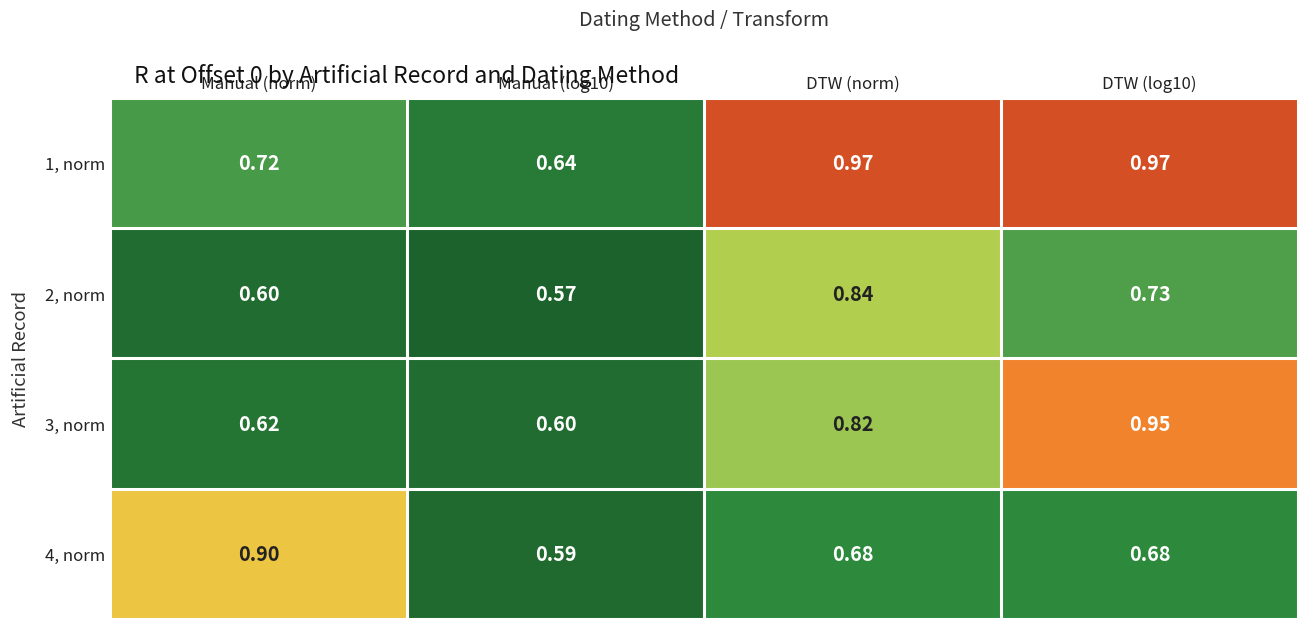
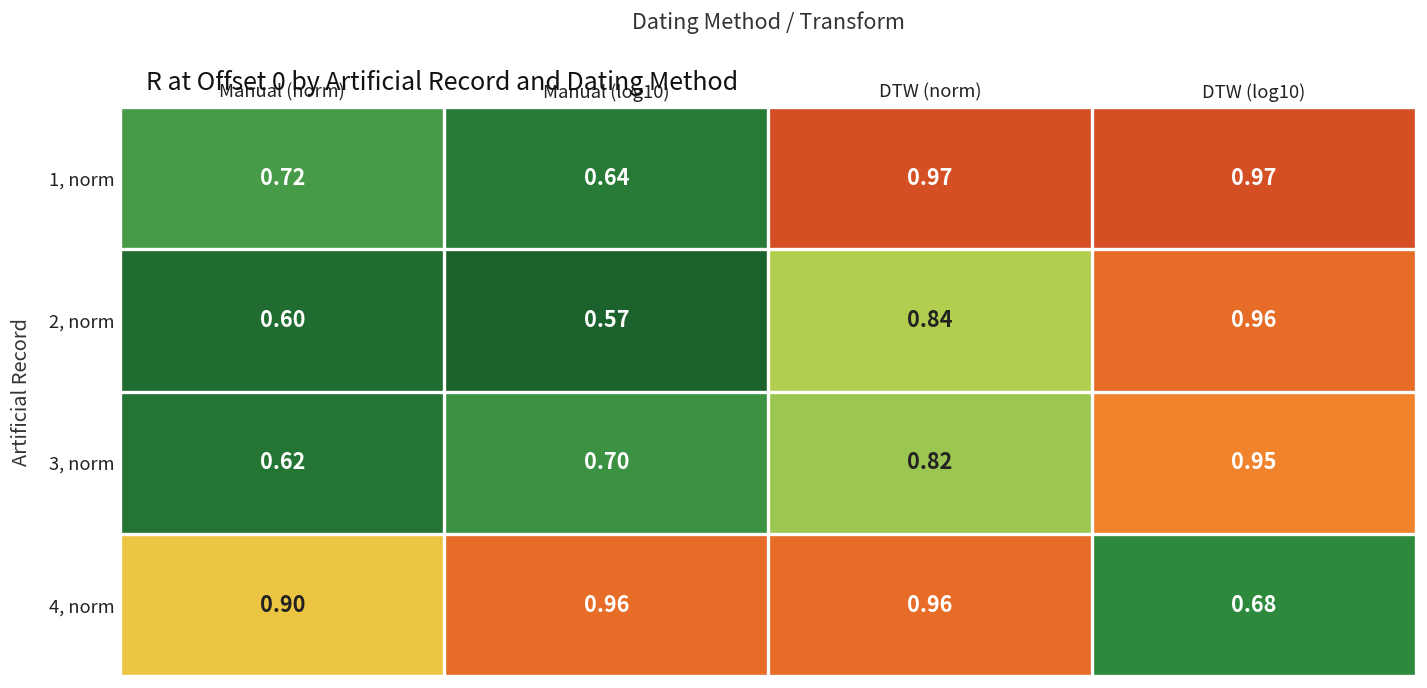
  {
    "1, norm": {
      "Manual (norm)": 0.72,
      "Manual (log10)": 0.64,
      "DTW (norm)": 0.97,
      "DTW (log10)": 0.97
    },
    "2, norm": {
      "Manual (norm)": 0.60,
      "Manual (log10)": 0.57,
      "DTW (norm)": 0.84,
-     "DTW (log10)": 0.73
+     "DTW (log10)": 0.96
    },
    "3, norm": {
      "Manual (norm)": 0.62,
-     "Manual (log10)": 0.60,
+     "Manual (log10)": 0.70,
      "DTW (norm)": 0.82,
      "DTW (log10)": 0.95
    },
    "4, norm": {
      "Manual (norm)": 0.90,
-     "Manual (log10)": 0.59,
-     "DTW (norm)": 0.68,
+     "Manual (log10)": 0.96,
+     "DTW (norm)": 0.96,
      "DTW (log10)": 0.68
    }
  }
